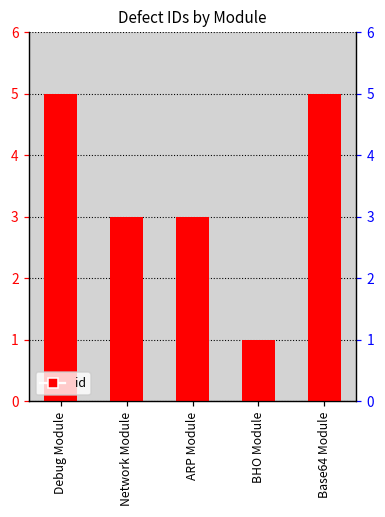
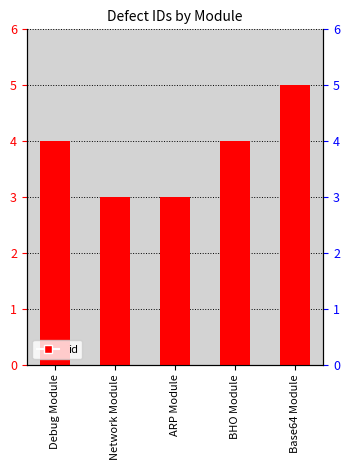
  {
-   "Debug Module": 5,
+   "Debug Module": 4,
    "Network Module": 3,
    "ARP Module": 3,
-   "BHO Module": 1,
+   "BHO Module": 4,
    "Base64 Module": 5
  }
